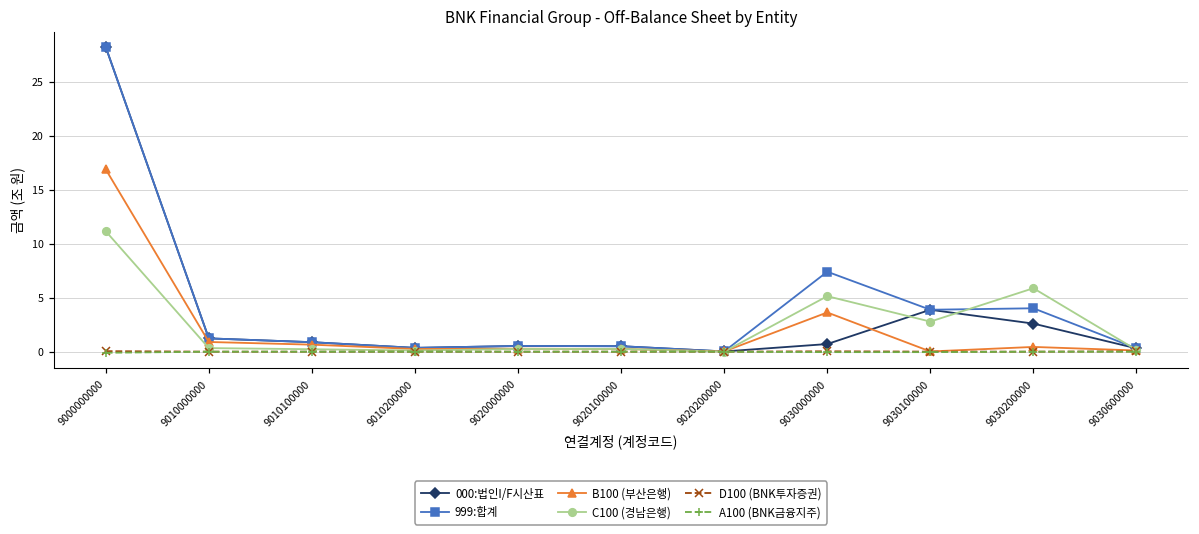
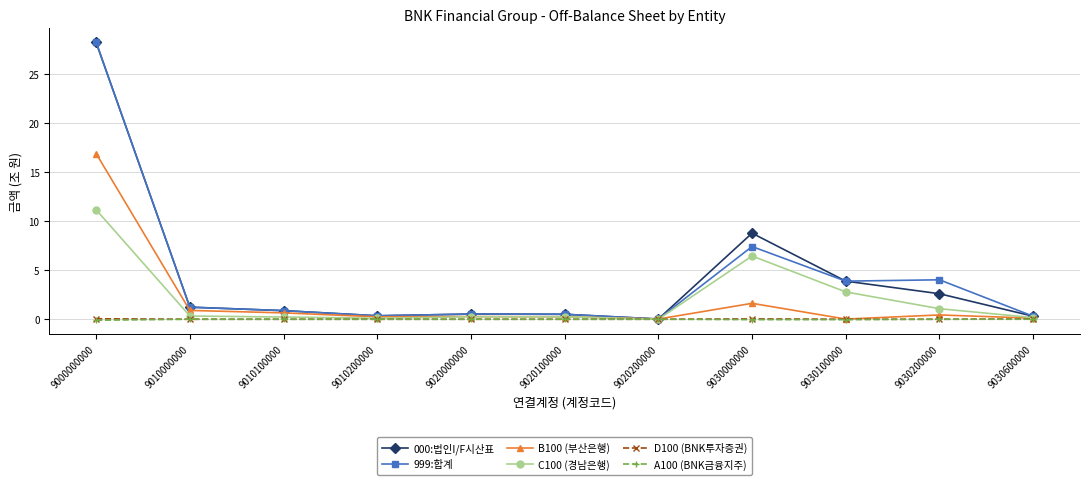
  {
    "000:법인I/F시산표": {
-     "9030000000": 1,
+     "9030000000": 9,
      "9030200000": 3
    },
    "999:합계": {
      "9030000000": 7,
      "9030200000": 4
    },
    "B100 (부산은행)": {
      "9000000000": 17,
      "9010000000": 1,
-     "9030000000": 4,
+     "9030000000": 2,
      "9030200000": 0
    },
    "C100 (경남은행)": {
      "9000000000": 11,
      "9010000000": 0,
-     "9030000000": 5,
+     "9030000000": 6,
      "9030100000": 3,
-     "9030200000": 6
+     "9030200000": 1
    }
  }
